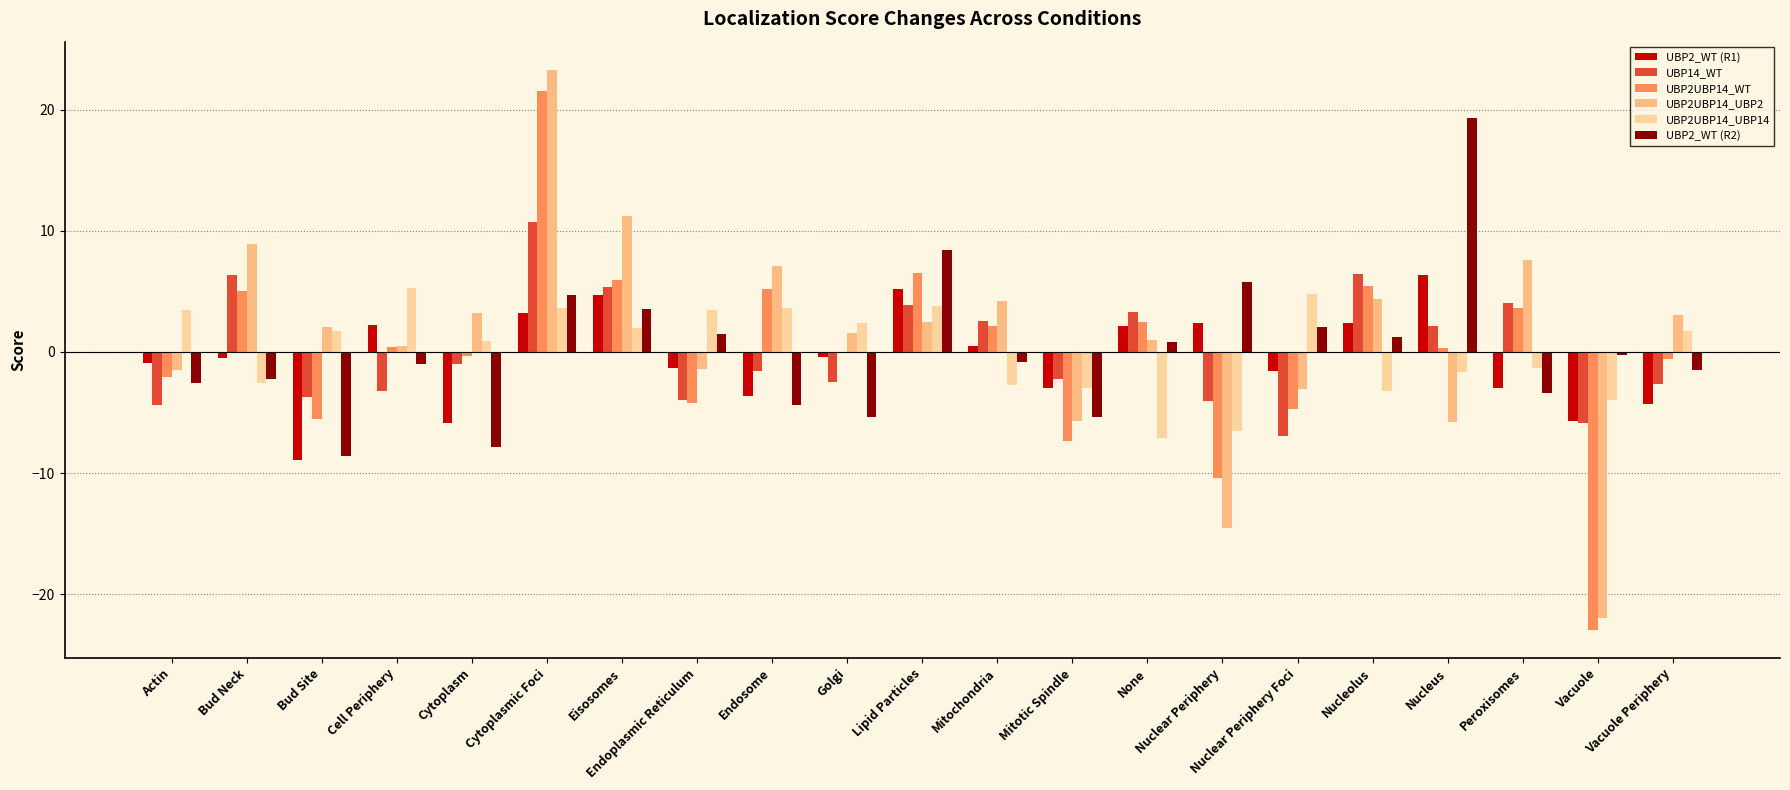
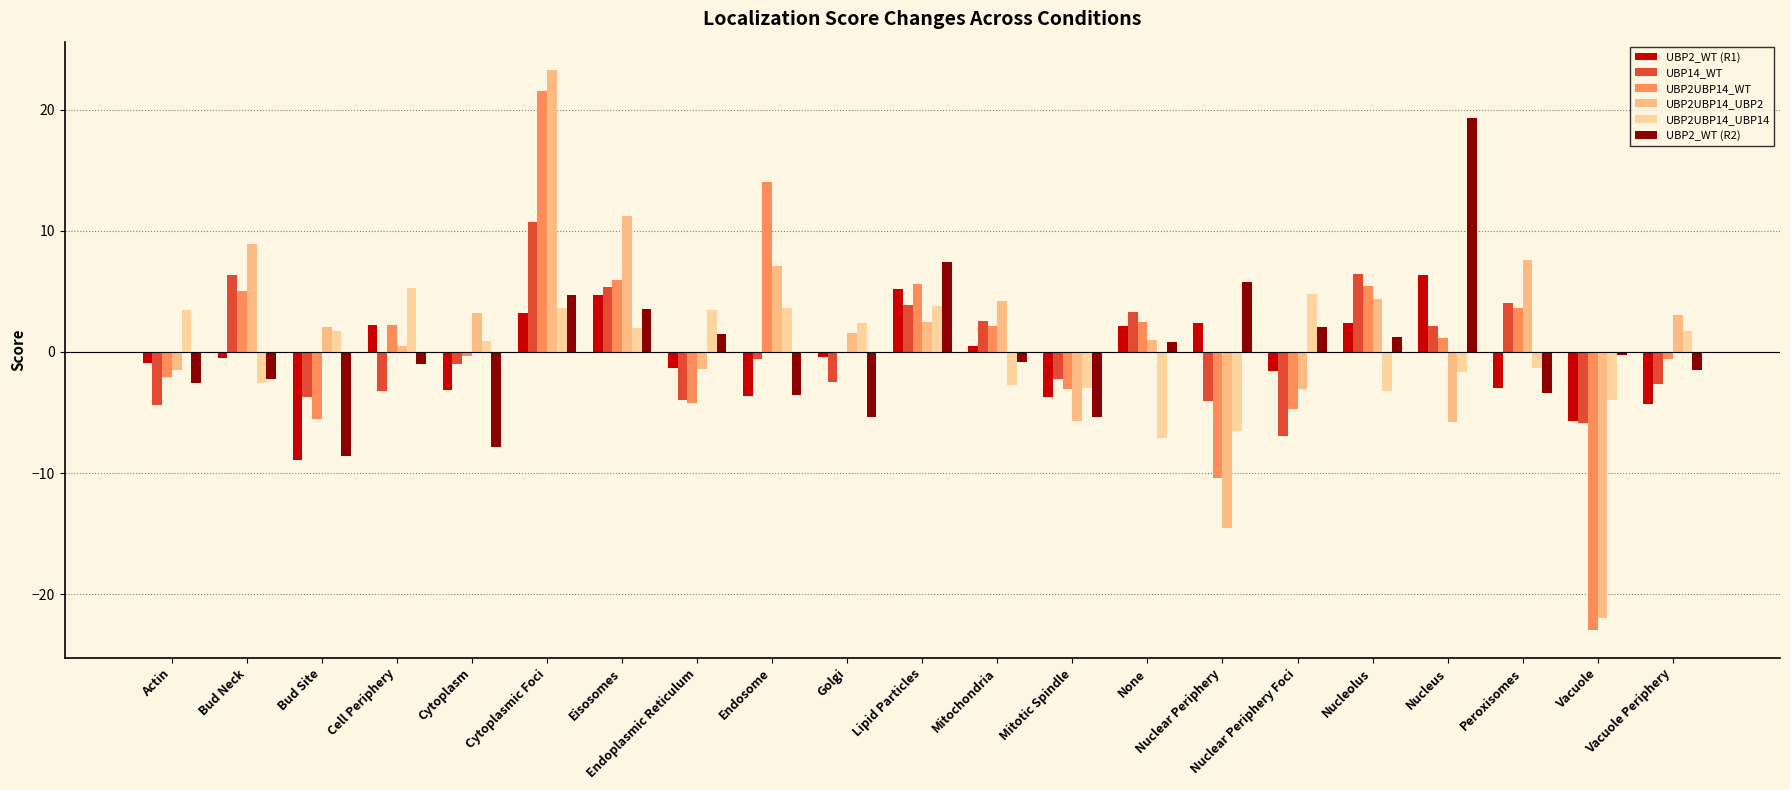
  {
    "UBP2_WT (R1)": {
      "Actin": -0.9,
      "Bud Neck": -0.5,
      "Bud Site": -8.9,
      "Cell Periphery": 2.3,
-     "Cytoplasm": -5.9,
+     "Cytoplasm": -3.1,
      "Cytoplasmic Foci": 3.2,
      "Eisosomes": 4.7,
      "Endoplasmic Reticulum": -1.3,
      "Endosome": -3.7,
      "Golgi": -0.4,
      "Lipid Particles": 5.2,
      "Mitochondria": 0.5,
-     "Mitotic Spindle": -3.0,
+     "Mitotic Spindle": -3.7,
      "None": 2.2,
      "Nuclear Periphery": 2.4,
      "Nuclear Periphery Foci": -1.5,
      "Nucleolus": 2.4,
      "Nucleus": 6.3,
      "Peroxisomes": -3.0,
      "Vacuole": -5.7,
      "Vacuole Periphery": -4.3
    },
    "UBP14_WT": {
      "Actin": -4.4,
      "Bud Neck": 6.3,
      "Bud Site": -3.7,
      "Cell Periphery": -3.3,
      "Cytoplasm": -1.0,
      "Cytoplasmic Foci": 10.7,
      "Eisosomes": 5.4,
      "Endoplasmic Reticulum": -4.0,
-     "Endosome": -1.6,
+     "Endosome": -0.6,
      "Golgi": -2.5,
      "Lipid Particles": 3.9,
      "Mitochondria": 2.6,
      "Mitotic Spindle": -2.2,
      "None": 3.3,
      "Nuclear Periphery": -4.1,
      "Nuclear Periphery Foci": -6.9,
      "Nucleolus": 6.4,
      "Nucleus": 2.1,
      "Peroxisomes": 4.0,
      "Vacuole": -5.9,
      "Vacuole Periphery": -2.6
    },
    "UBP2UBP14_WT": {
      "Actin": -2.1,
      "Bud Neck": 5.0,
      "Bud Site": -5.5,
-     "Cell Periphery": 0.4,
+     "Cell Periphery": 2.3,
      "Cytoplasm": -0.4,
      "Cytoplasmic Foci": 21.5,
      "Eisosomes": 5.9,
      "Endoplasmic Reticulum": -4.3,
-     "Endosome": 5.2,
-     "Lipid Particles": 6.5,
+     "Endosome": 14.0,
+     "Lipid Particles": 5.6,
      "Mitochondria": 2.2,
-     "Mitotic Spindle": -7.3,
+     "Mitotic Spindle": -3.1,
      "None": 2.5,
      "Nuclear Periphery": -10.4,
      "Nuclear Periphery Foci": -4.7,
      "Nucleolus": 5.5,
-     "Nucleus": 0.4,
+     "Nucleus": 1.1,
      "Peroxisomes": 3.6,
      "Vacuole": -22.9,
      "Vacuole Periphery": -0.6
    },
    "UBP2_WT (R2)": {
      "Actin": -2.6,
      "Bud Neck": -2.3,
      "Bud Site": -8.6,
      "Cell Periphery": -1.0,
      "Cytoplasm": -7.8,
      "Cytoplasmic Foci": 4.7,
      "Eisosomes": 3.5,
      "Endoplasmic Reticulum": 1.4,
-     "Endosome": -4.3,
+     "Endosome": -3.5,
      "Golgi": -5.4,
-     "Lipid Particles": 8.4,
+     "Lipid Particles": 7.4,
      "Mitochondria": -0.8,
      "Mitotic Spindle": -5.4,
      "None": 0.8,
      "Nuclear Periphery": 5.8,
      "Nuclear Periphery Foci": 2.1,
      "Nucleolus": 1.3,
      "Nucleus": 19.3,
      "Peroxisomes": -3.4,
      "Vacuole": -0.3,
      "Vacuole Periphery": -1.5
    }
  }
